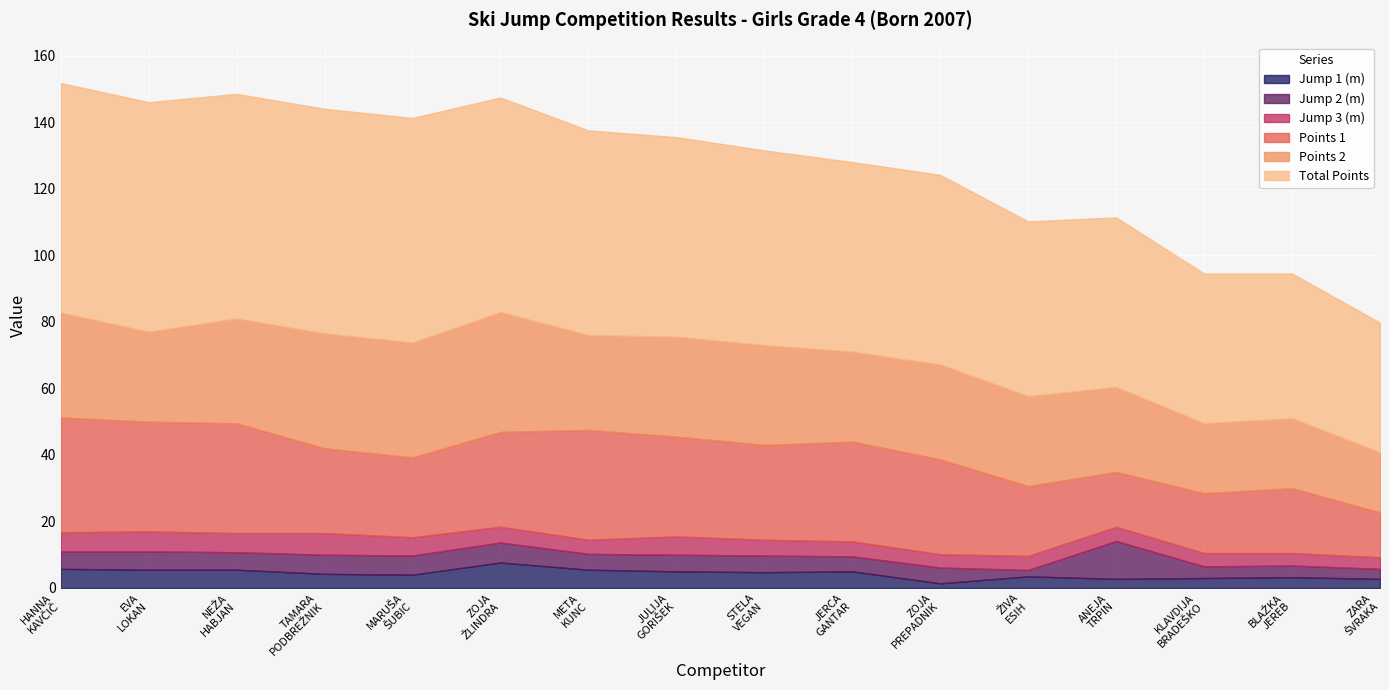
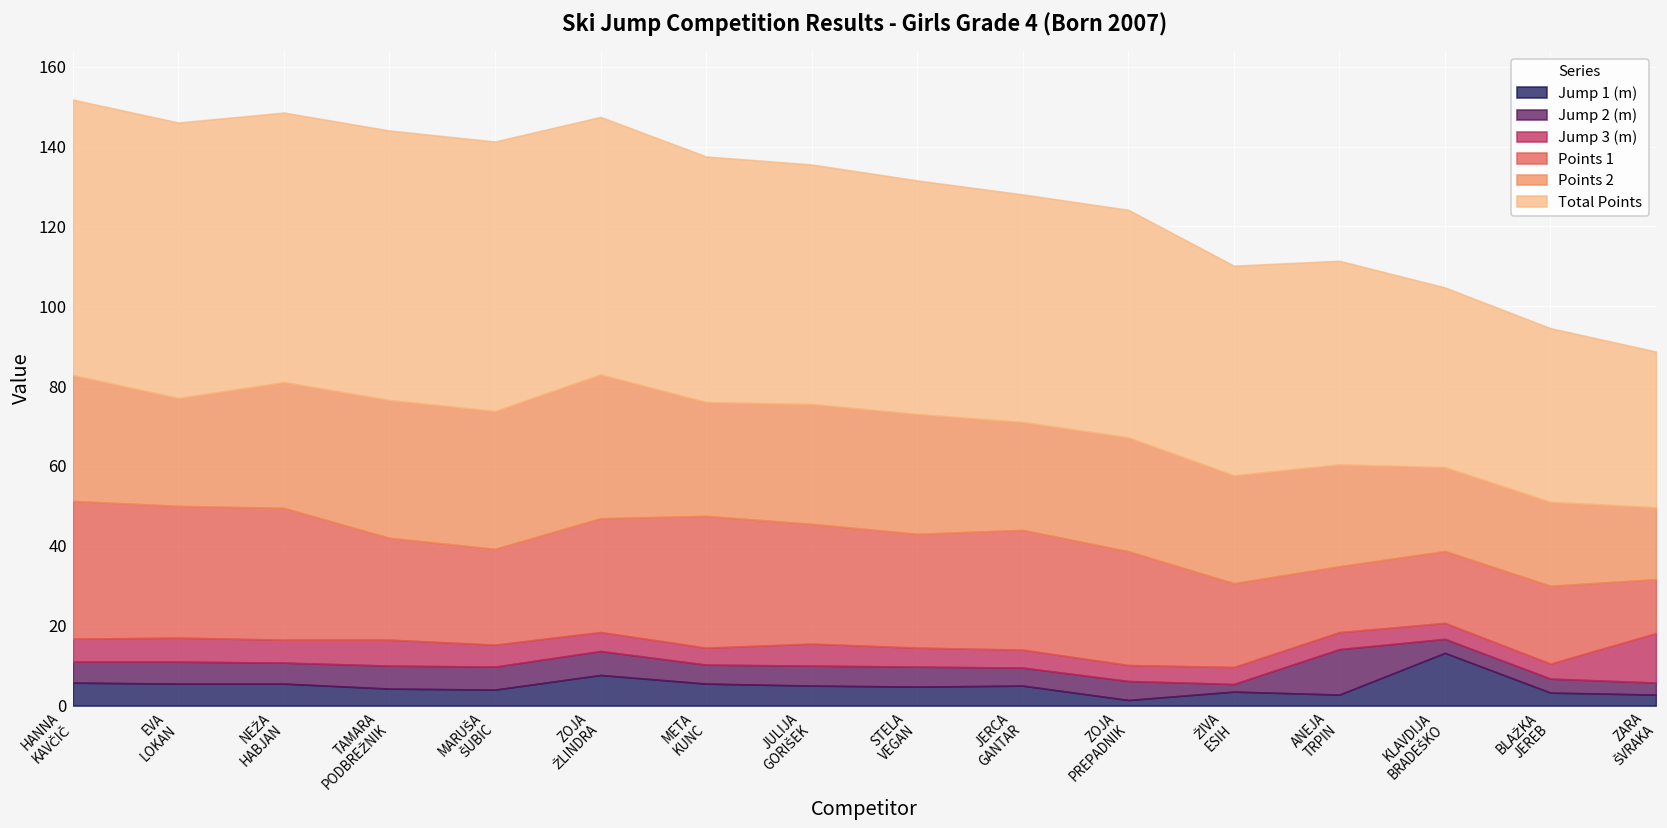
  {
    "Jump 1 (m)": {
      "HANNA KAVČIČ": 6,
      "EVA LOKAN": 6,
      "NEŽA HABJAN": 6,
      "TAMARA PODBREŽNIK": 4,
      "MARUŠA ŠUBIC": 4,
      "ZOJA ŽLINDRA": 8,
      "META KUNC": 6,
      "JULIJA GORIŠEK": 5,
      "STELA VEGAN": 5,
      "JERCA GANTAR": 5,
      "ZOJA PREPADNIK": 1,
      "ŽIVA ESIH": 4,
      "ANEJA TRPIN": 3,
-     "KLAVDIJA BRADEŠKO": 3,
+     "KLAVDIJA BRADEŠKO": 13,
      "BLAŽKA JEREB": 3,
      "ZARA ŠVRAKA": 3
    },
    "Jump 2 (m)": {
      "HANNA KAVČIČ": 5,
      "EVA LOKAN": 6,
      "NEŽA HABJAN": 5,
      "TAMARA PODBREŽNIK": 6,
      "MARUŠA ŠUBIC": 6,
      "ZOJA ŽLINDRA": 6,
      "META KUNC": 5,
      "JULIJA GORIŠEK": 5,
      "STELA VEGAN": 5,
      "JERCA GANTAR": 5,
      "ZOJA PREPADNIK": 5,
      "ŽIVA ESIH": 2,
      "ANEJA TRPIN": 11,
      "KLAVDIJA BRADEŠKO": 4,
      "BLAŽKA JEREB": 4,
      "ZARA ŠVRAKA": 3
    },
    "Jump 3 (m)": {
      "HANNA KAVČIČ": 6,
      "EVA LOKAN": 6,
      "NEŽA HABJAN": 6,
      "TAMARA PODBREŽNIK": 7,
      "MARUŠA ŠUBIC": 6,
      "ZOJA ŽLINDRA": 5,
      "META KUNC": 4,
      "JULIJA GORIŠEK": 6,
      "STELA VEGAN": 5,
      "JERCA GANTAR": 5,
      "ZOJA PREPADNIK": 4,
      "ŽIVA ESIH": 4,
      "ANEJA TRPIN": 4,
      "KLAVDIJA BRADEŠKO": 4,
      "BLAŽKA JEREB": 4,
-     "ZARA ŠVRAKA": 4
+     "ZARA ŠVRAKA": 12
    }
  }
